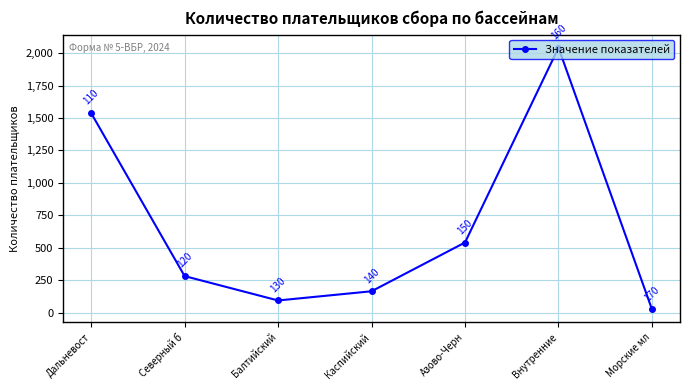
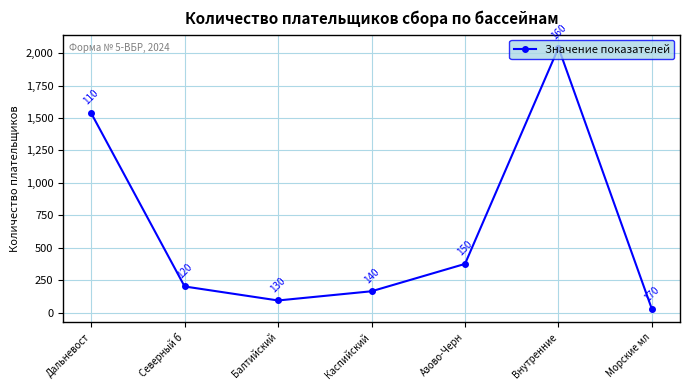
  {
-   "Северный б": 280,
-   "Азово-Черн": 540
+   "Северный б": 200,
+   "Азово-Черн": 380
  }
